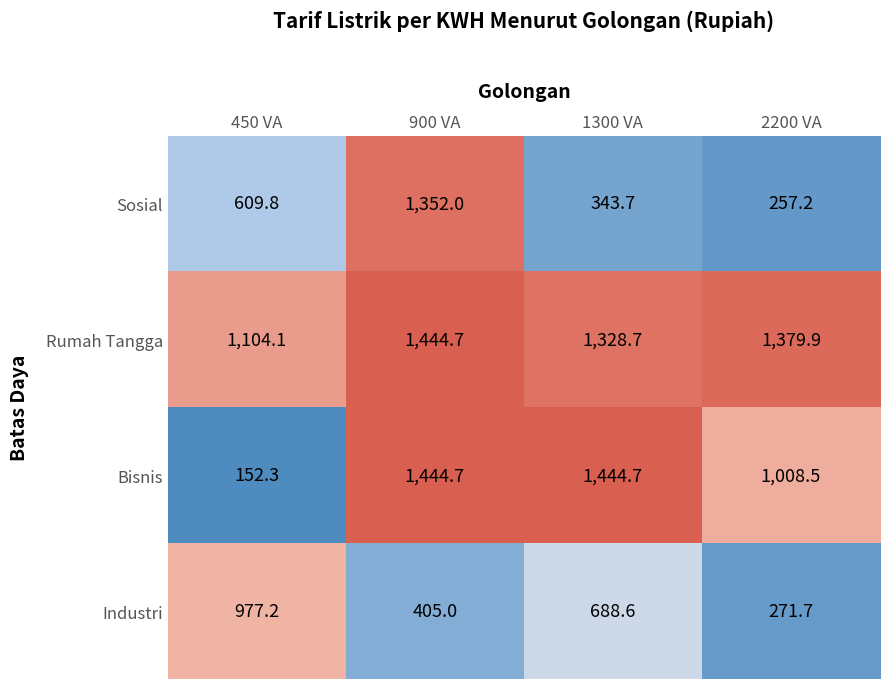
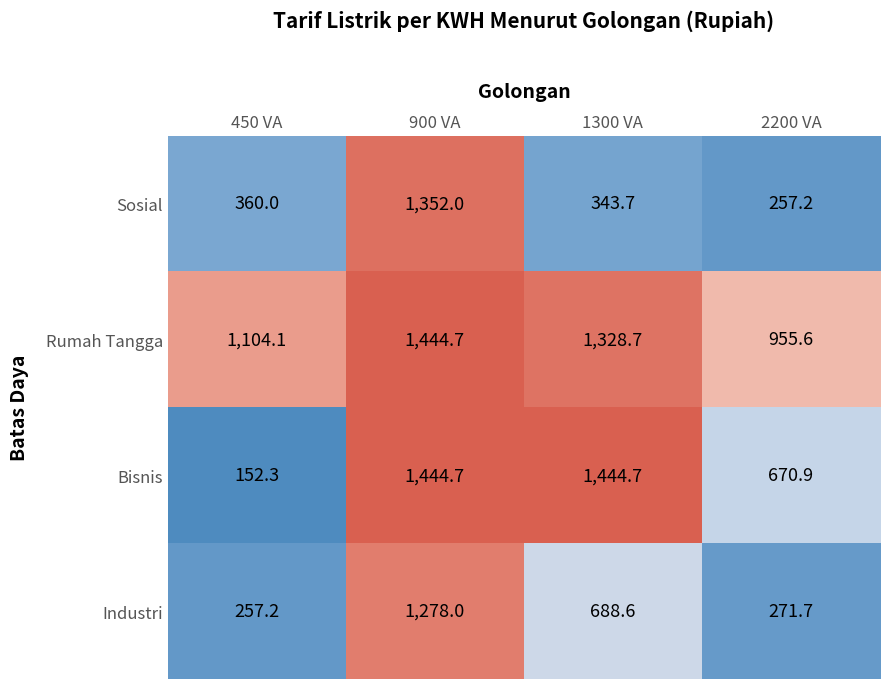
  {
    "Sosial": {
-     "450 VA": "609.8",
+     "450 VA": "360.0",
      "900 VA": "1,352.0",
      "1300 VA": "343.7",
      "2200 VA": "257.2"
    },
    "Rumah Tangga": {
      "450 VA": "1,104.1",
      "900 VA": "1,444.7",
      "1300 VA": "1,328.7",
-     "2200 VA": "1,379.9"
+     "2200 VA": "955.6"
    },
    "Bisnis": {
      "450 VA": "152.3",
      "900 VA": "1,444.7",
      "1300 VA": "1,444.7",
-     "2200 VA": "1,008.5"
+     "2200 VA": "670.9"
    },
    "Industri": {
-     "450 VA": "977.2",
-     "900 VA": "405.0",
+     "450 VA": "257.2",
+     "900 VA": "1,278.0",
      "1300 VA": "688.6",
      "2200 VA": "271.7"
    }
  }
